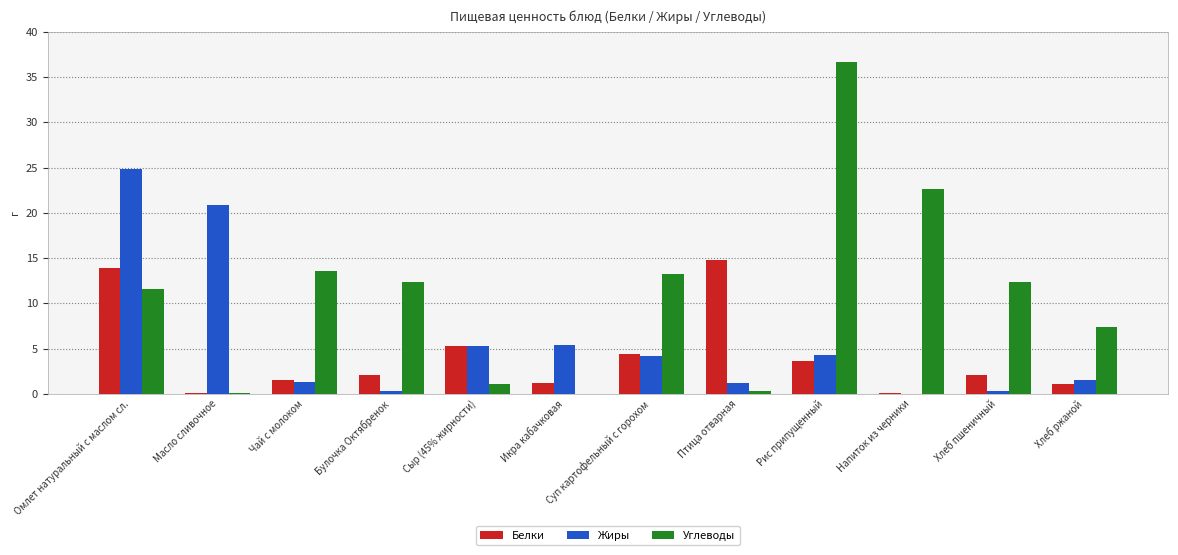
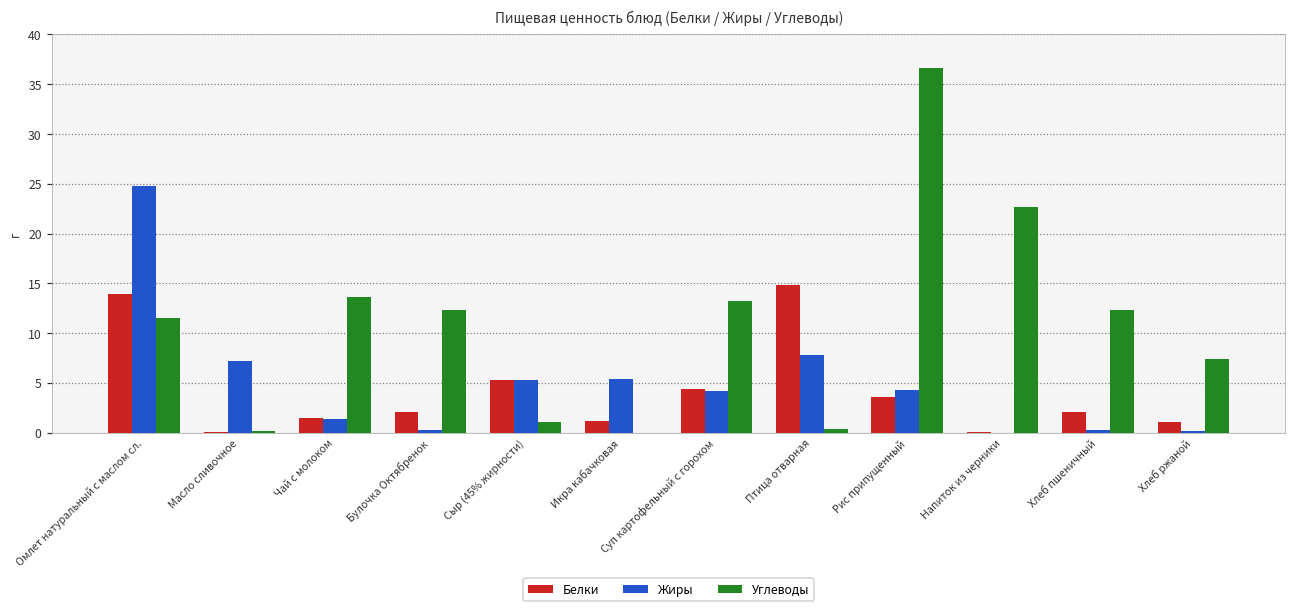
  {
    "Белки": {
      "Омлет натуральный с маслом сл.": 14,
      "Чай с молоком": 2,
      "Булочка Октябренок": 2,
      "Сыр (45% жирности)": 5,
      "Икра кабачковая": 1,
      "Суп картофельный с горохом": 4,
      "Птица отварная": 15,
      "Рис припущенный": 4,
      "Хлеб пшеничный": 2,
      "Хлеб ржаной": 1
    },
    "Жиры": {
      "Омлет натуральный с маслом сл.": 25,
-     "Масло сливочное": 21,
+     "Масло сливочное": 7,
      "Чай с молоком": 1,
      "Булочка Октябренок": 0,
      "Сыр (45% жирности)": 5,
      "Икра кабачковая": 5,
      "Суп картофельный с горохом": 4,
-     "Птица отварная": 1,
+     "Птица отварная": 8,
      "Рис припущенный": 4,
      "Напиток из черники": 0,
      "Хлеб пшеничный": 0,
-     "Хлеб ржаной": 2
+     "Хлеб ржаной": 0
    },
    "Углеводы": {
      "Омлет натуральный с маслом сл.": 12,
      "Чай с молоком": 14,
      "Булочка Октябренок": 12,
      "Сыр (45% жирности)": 1,
      "Икра кабачковая": 0,
      "Суп картофельный с горохом": 13,
      "Птица отварная": 0,
      "Рис припущенный": 37,
      "Напиток из черники": 23,
      "Хлеб пшеничный": 12,
      "Хлеб ржаной": 7
    }
  }
